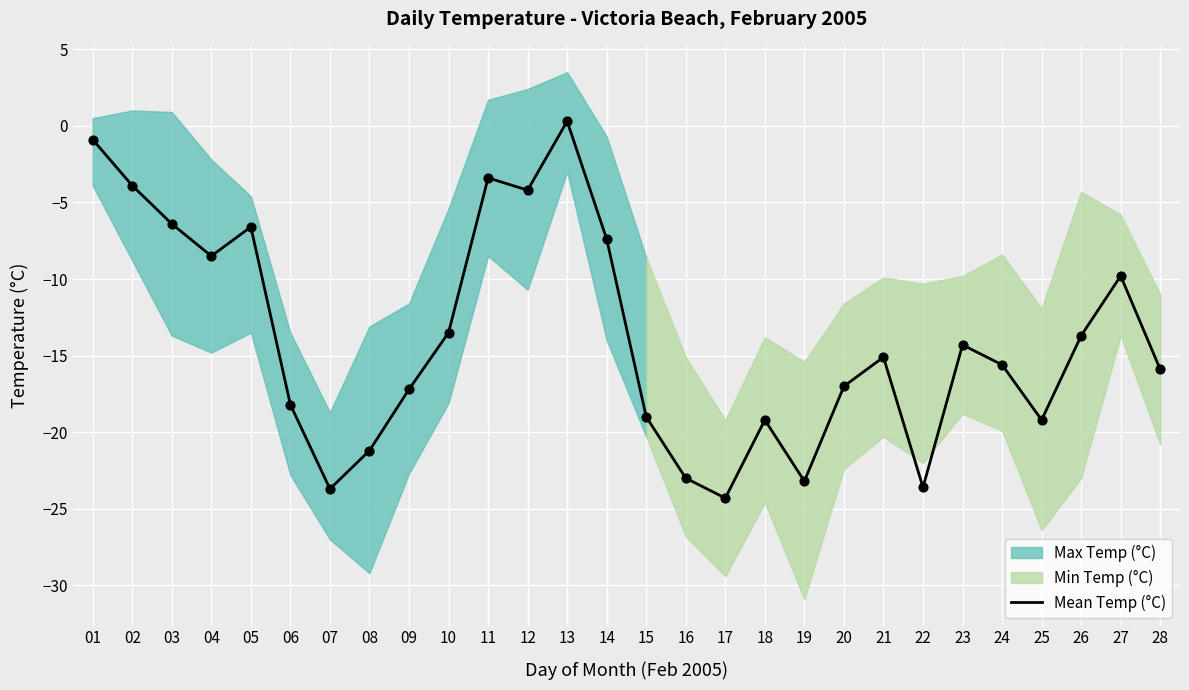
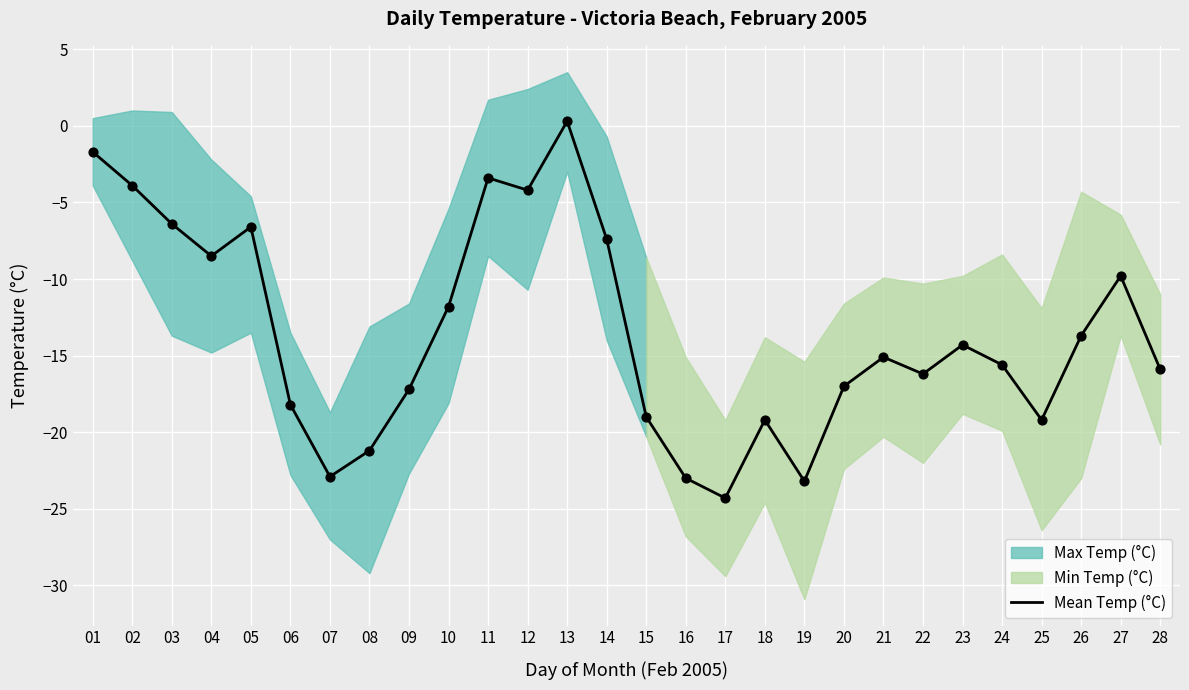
  {
    "Mean Temp (°C)": {
-     "01": -0.9,
+     "01": -1.7,
      "02": -3.9,
      "03": -6.4,
      "04": -8.5,
      "05": -6.6,
      "06": -18.2,
-     "07": -23.7,
+     "07": -22.9,
      "08": -21.2,
      "09": -17.2,
-     "10": -13.5,
+     "10": -11.8,
      "11": -3.4,
      "12": -4.2,
      "13": 0.3,
      "14": -7.4,
      "15": -19.0,
      "16": -23.0,
      "17": -24.3,
      "18": -19.2,
      "19": -23.2,
      "20": -17.0,
      "21": -15.1,
-     "22": -23.6,
+     "22": -16.2,
      "23": -14.3,
      "24": -15.6,
      "25": -19.2,
      "26": -13.7,
      "27": -9.8,
      "28": -15.9
    }
  }
